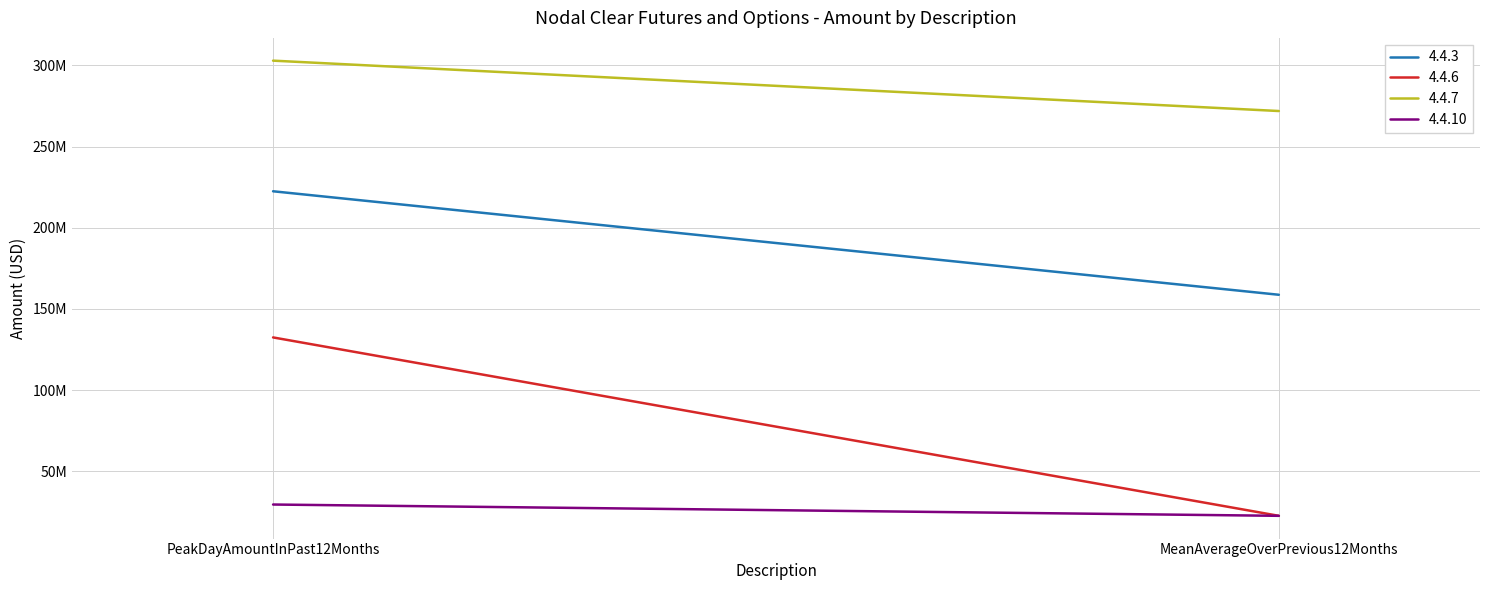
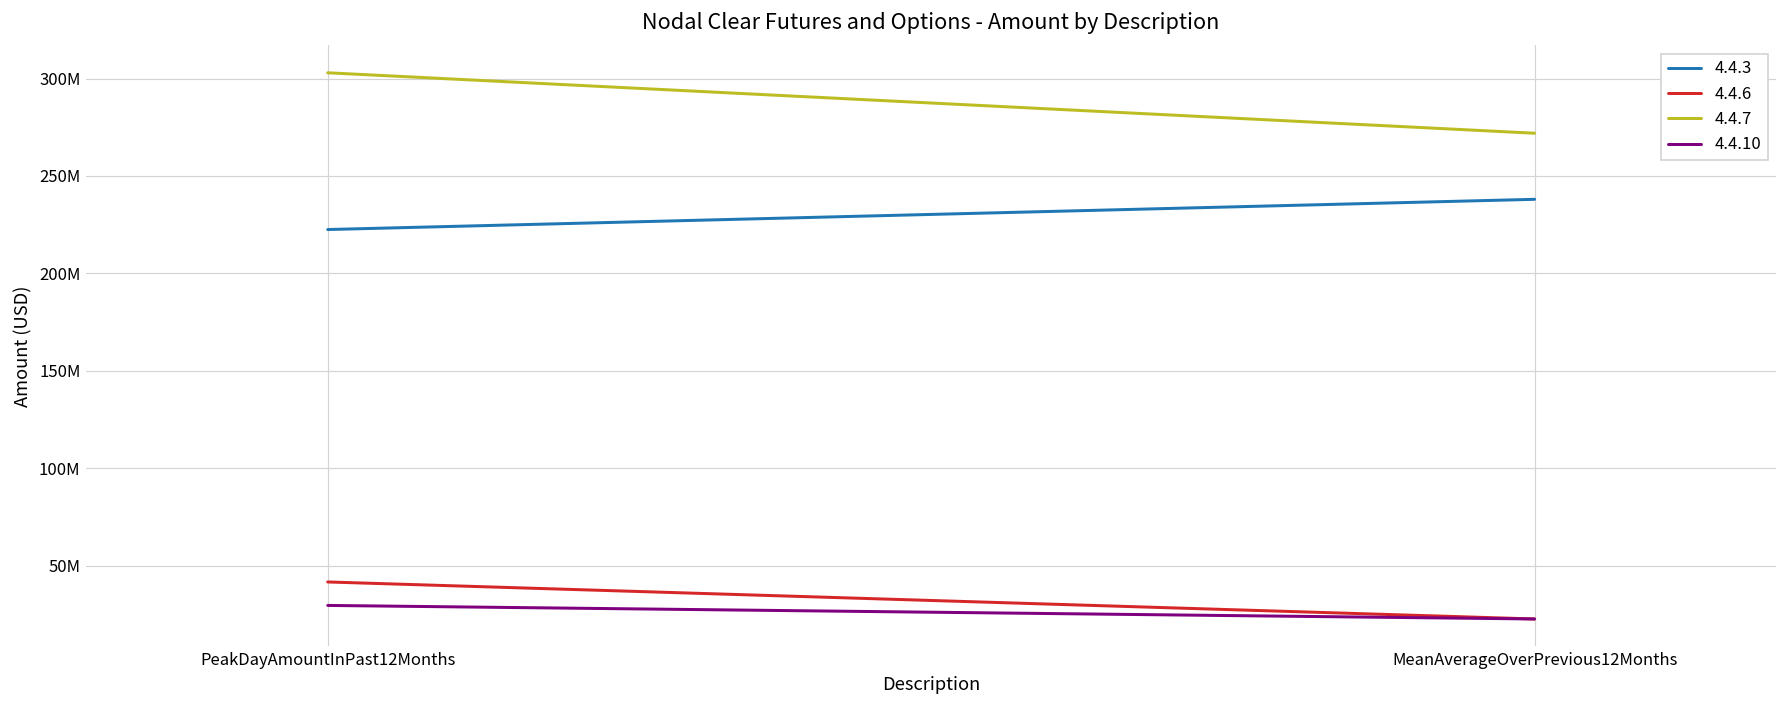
  {
    "4.4.3": {
      "PeakDayAmountInPast12Months": 222000000,
-     "MeanAverageOverPrevious12Months": 159000000
+     "MeanAverageOverPrevious12Months": 238000000
    },
    "4.4.6": {
-     "PeakDayAmountInPast12Months": 132000000
+     "PeakDayAmountInPast12Months": 42000000
    },
    "4.4.7": {
      "PeakDayAmountInPast12Months": 303000000,
      "MeanAverageOverPrevious12Months": 272000000
    },
    "4.4.10": {
      "PeakDayAmountInPast12Months": 30000000
    }
  }
